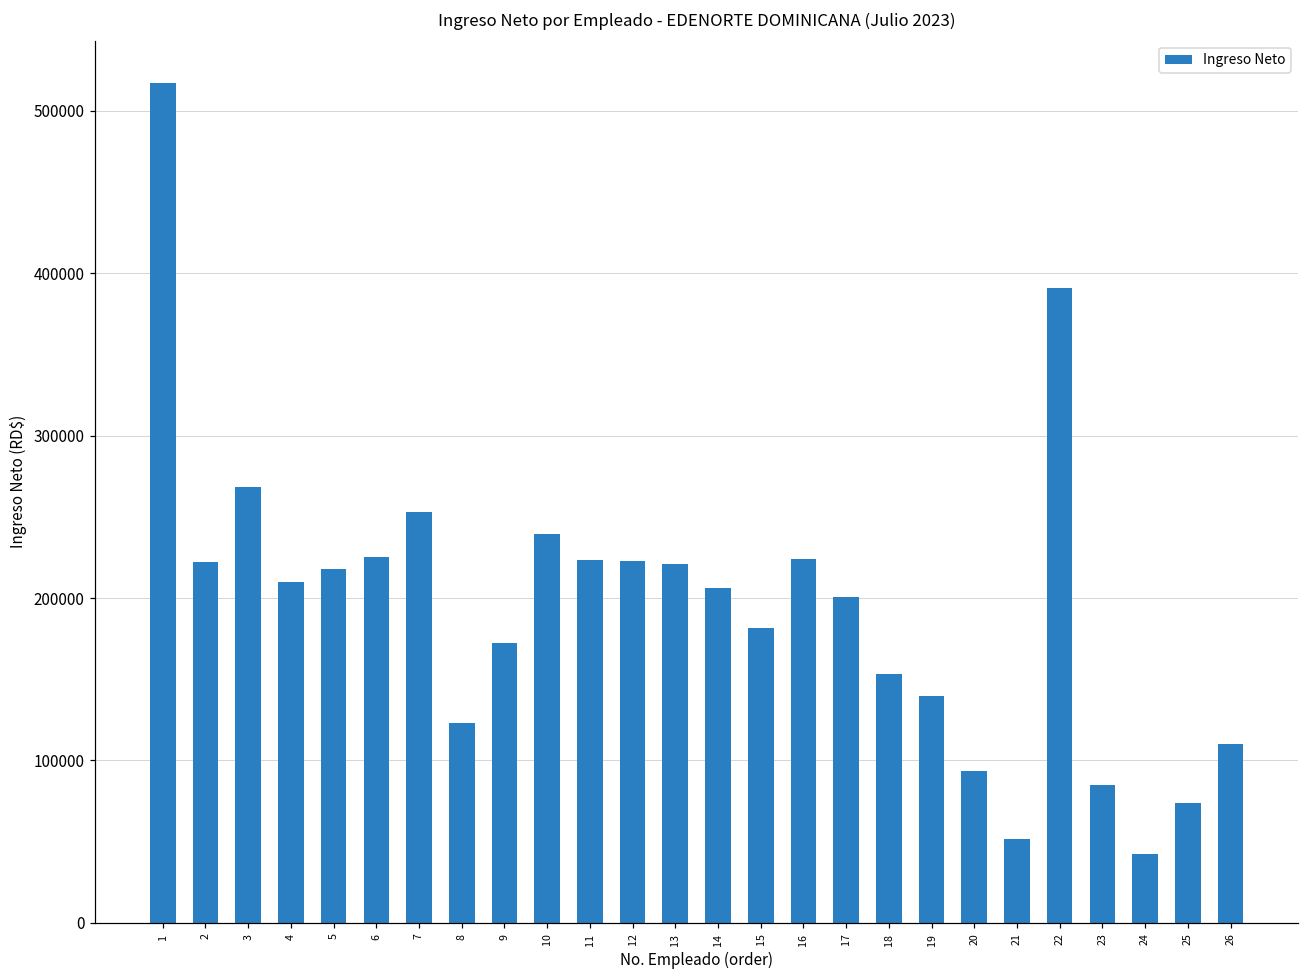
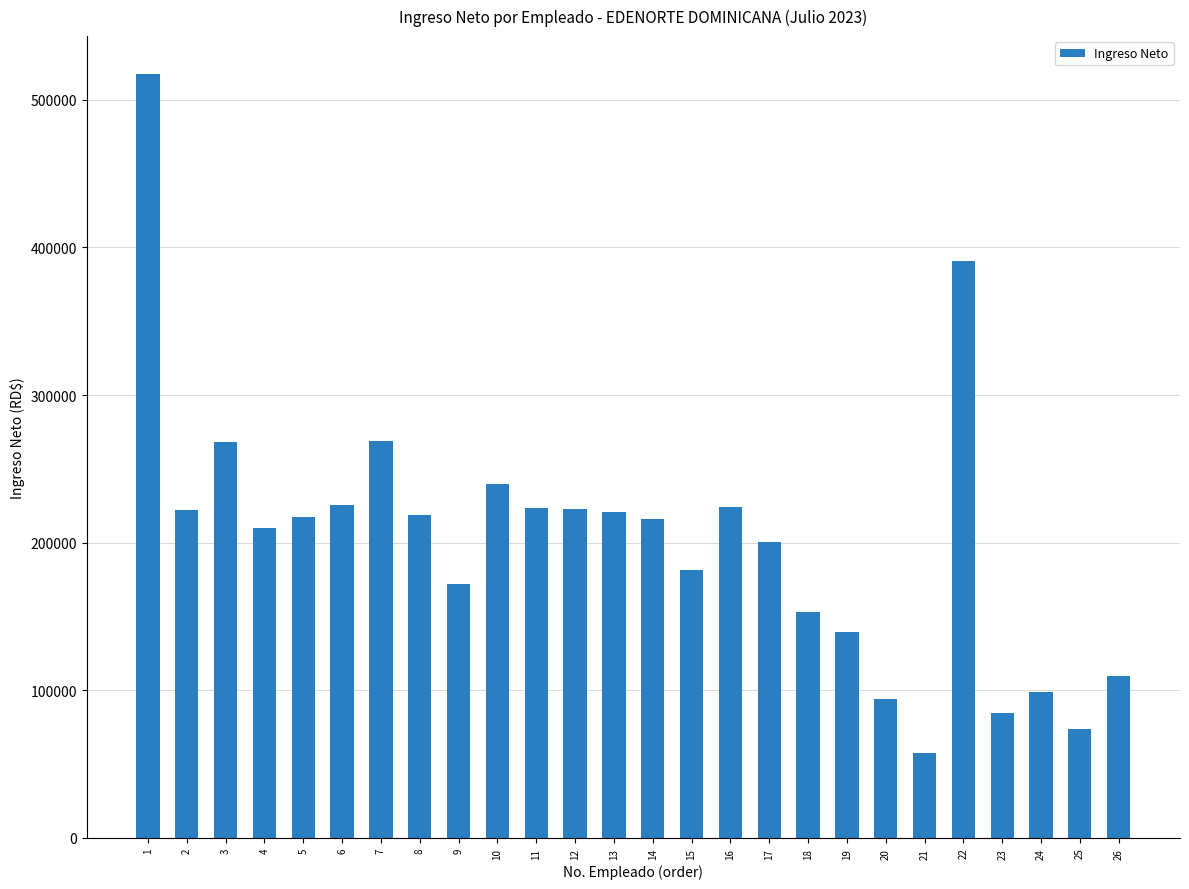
  {
    "1": 517000,
    "2": 222000,
    "3": 268000,
    "4": 210000,
    "5": 218000,
    "6": 226000,
-   "7": 253000,
-   "8": 123000,
+   "7": 269000,
+   "8": 219000,
    "9": 172000,
    "10": 240000,
    "11": 224000,
    "12": 223000,
    "13": 221000,
-   "14": 207000,
+   "14": 216000,
    "15": 182000,
    "16": 224000,
    "17": 201000,
    "18": 153000,
    "19": 139000,
    "20": 94000,
-   "21": 52000,
+   "21": 57000,
    "22": 391000,
    "23": 85000,
-   "24": 42000,
+   "24": 99000,
    "25": 74000,
    "26": 110000
  }
